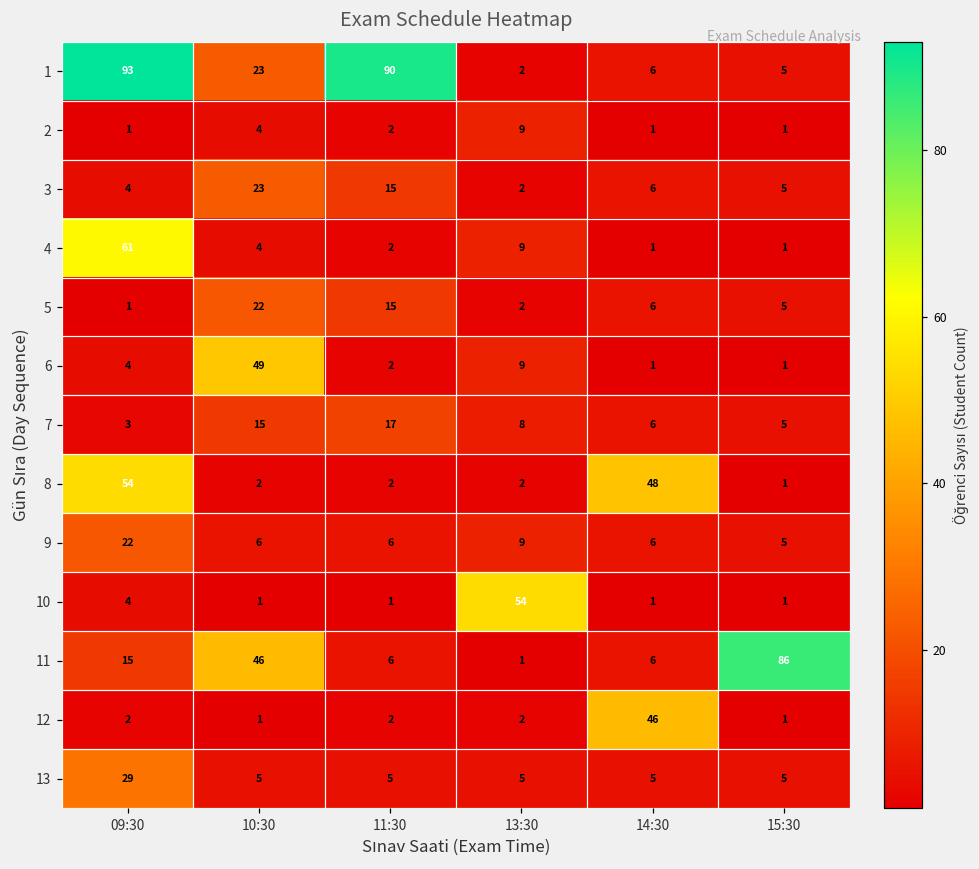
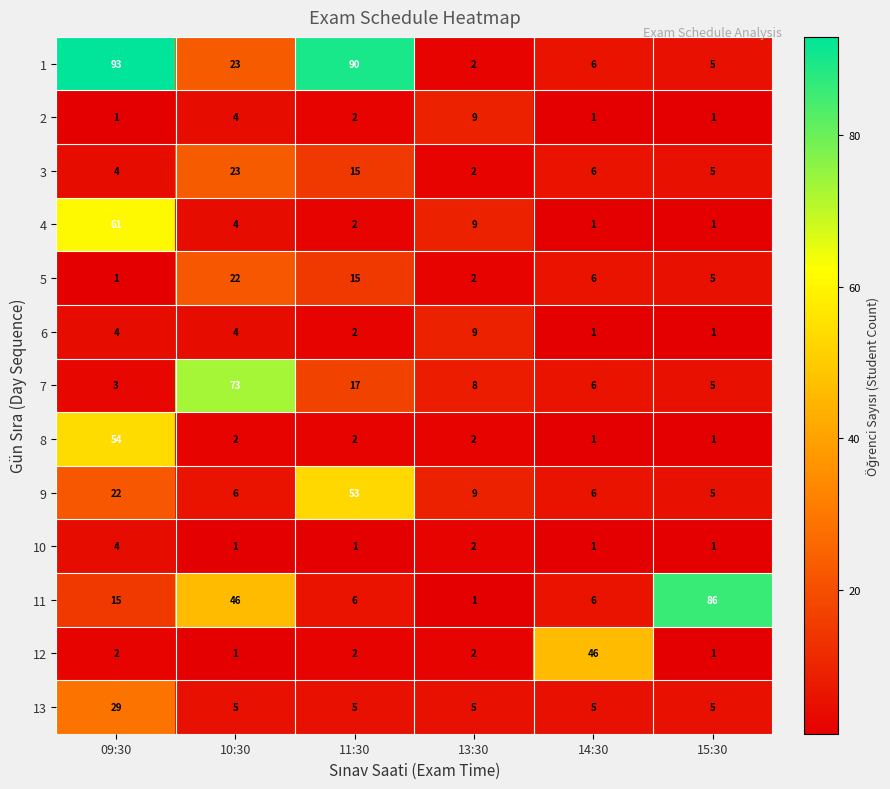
  {
    "1": {
      "09:30": 93,
      "10:30": 23,
      "11:30": 90,
      "13:30": 2,
      "14:30": 6,
      "15:30": 5
    },
    "2": {
      "09:30": 1,
      "10:30": 4,
      "11:30": 2,
      "13:30": 9,
      "14:30": 1,
      "15:30": 1
    },
    "3": {
      "09:30": 4,
      "10:30": 23,
      "11:30": 15,
      "13:30": 2,
      "14:30": 6,
      "15:30": 5
    },
    "4": {
      "09:30": 61,
      "10:30": 4,
      "11:30": 2,
      "13:30": 9,
      "14:30": 1,
      "15:30": 1
    },
    "5": {
      "09:30": 1,
      "10:30": 22,
      "11:30": 15,
      "13:30": 2,
      "14:30": 6,
      "15:30": 5
    },
    "6": {
      "09:30": 4,
-     "10:30": 49,
+     "10:30": 4,
      "11:30": 2,
      "13:30": 9,
      "14:30": 1,
      "15:30": 1
    },
    "7": {
      "09:30": 3,
-     "10:30": 15,
+     "10:30": 73,
      "11:30": 17,
      "13:30": 8,
      "14:30": 6,
      "15:30": 5
    },
    "8": {
      "09:30": 54,
      "10:30": 2,
      "11:30": 2,
      "13:30": 2,
-     "14:30": 48,
+     "14:30": 1,
      "15:30": 1
    },
    "9": {
      "09:30": 22,
      "10:30": 6,
-     "11:30": 6,
+     "11:30": 53,
      "13:30": 9,
      "14:30": 6,
      "15:30": 5
    },
    "10": {
      "09:30": 4,
      "10:30": 1,
      "11:30": 1,
-     "13:30": 54,
+     "13:30": 2,
      "14:30": 1,
      "15:30": 1
    },
    "11": {
      "09:30": 15,
      "10:30": 46,
      "11:30": 6,
      "13:30": 1,
      "14:30": 6,
      "15:30": 86
    },
    "12": {
      "09:30": 2,
      "10:30": 1,
      "11:30": 2,
      "13:30": 2,
      "14:30": 46,
      "15:30": 1
    },
    "13": {
      "09:30": 29,
      "10:30": 5,
      "11:30": 5,
      "13:30": 5,
      "14:30": 5,
      "15:30": 5
    }
  }
